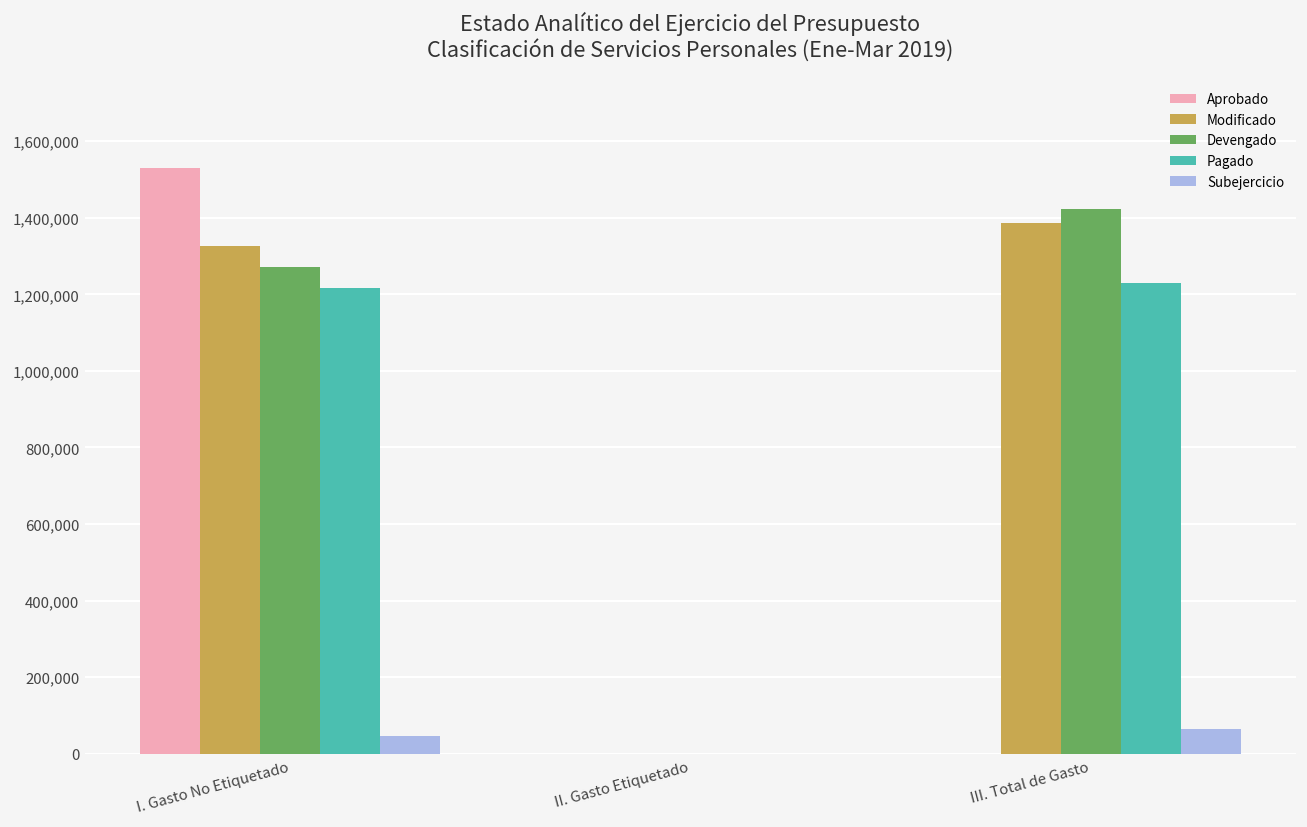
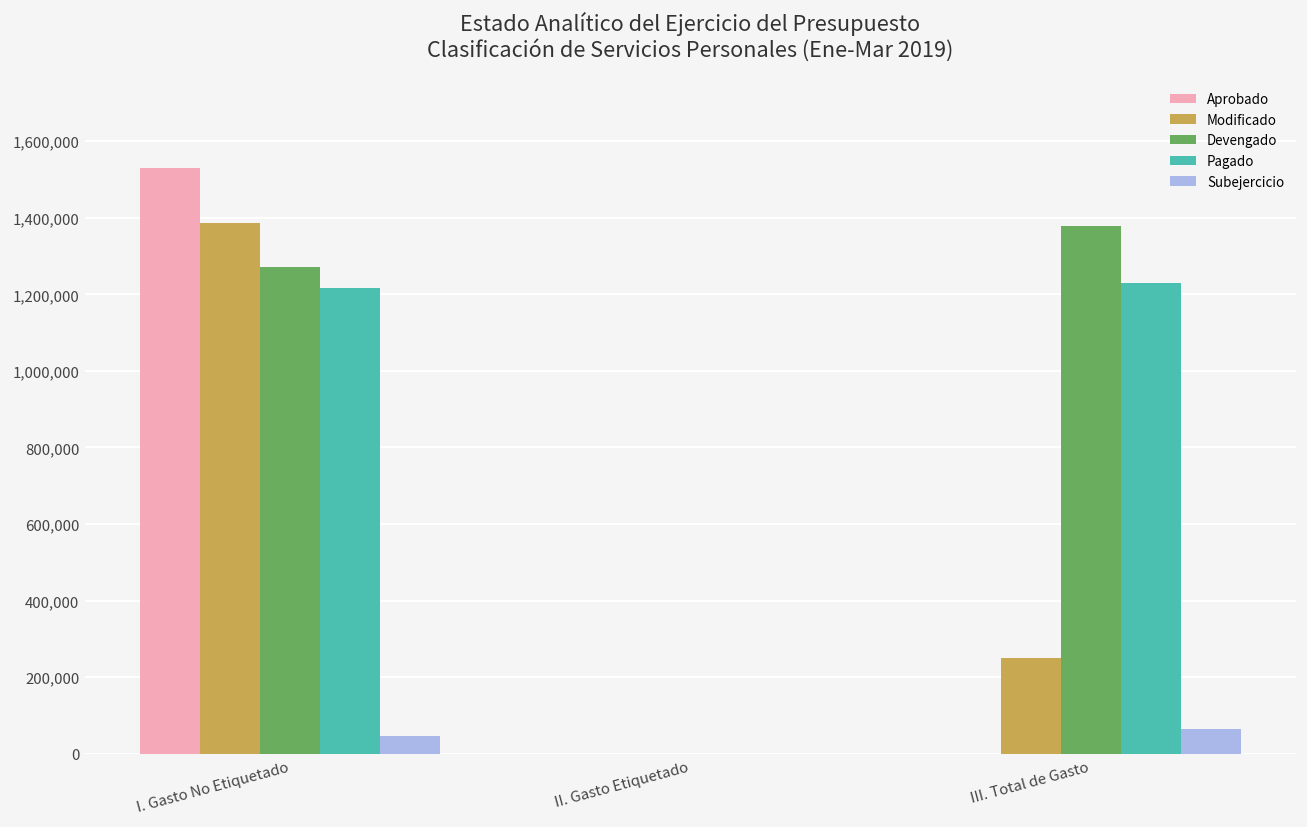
  {
    "Aprobado": {
      "I. Gasto No Etiquetado": "1,530,000",
      "II. Gasto Etiquetado": "0",
      "III. Total de Gasto": "0"
    },
    "Modificado": {
-     "I. Gasto No Etiquetado": "1,330,000",
+     "I. Gasto No Etiquetado": "1,390,000",
      "II. Gasto Etiquetado": "0",
-     "III. Total de Gasto": "1,390,000"
+     "III. Total de Gasto": "250,000"
    },
    "Devengado": {
      "I. Gasto No Etiquetado": "1,270,000",
      "II. Gasto Etiquetado": "0",
-     "III. Total de Gasto": "1,420,000"
+     "III. Total de Gasto": "1,380,000"
    },
    "Pagado": {
      "I. Gasto No Etiquetado": "1,220,000",
      "II. Gasto Etiquetado": "0",
      "III. Total de Gasto": "1,230,000"
    },
    "Subejercicio": {
      "I. Gasto No Etiquetado": "50,000",
      "II. Gasto Etiquetado": "0",
      "III. Total de Gasto": "60,000"
    }
  }
